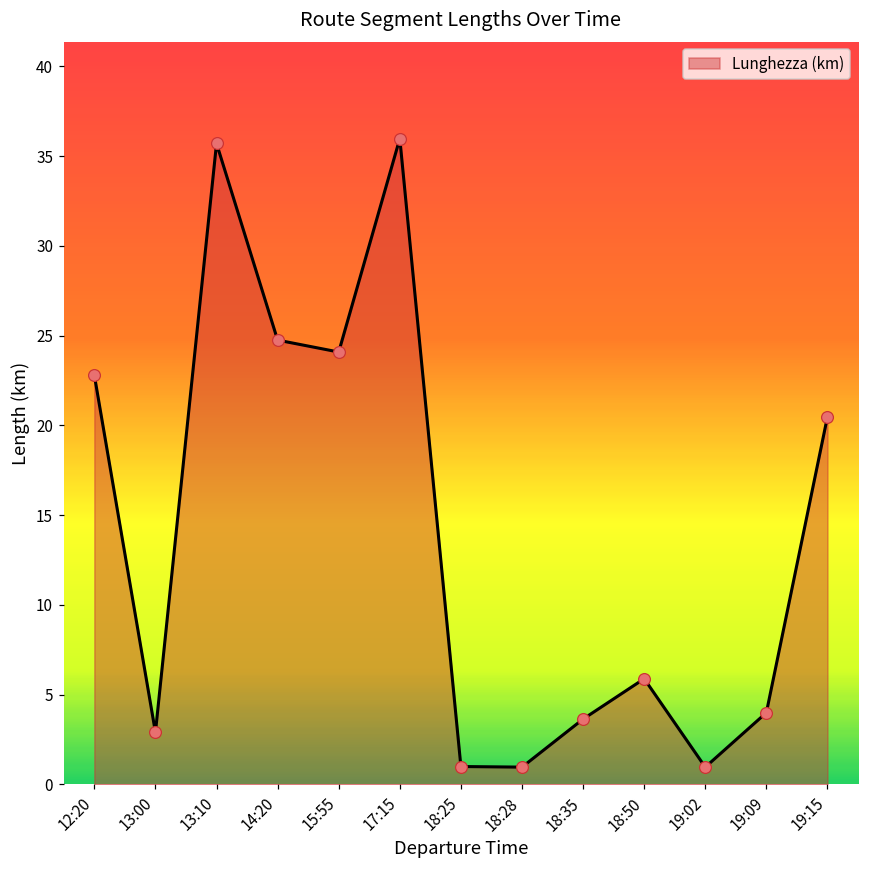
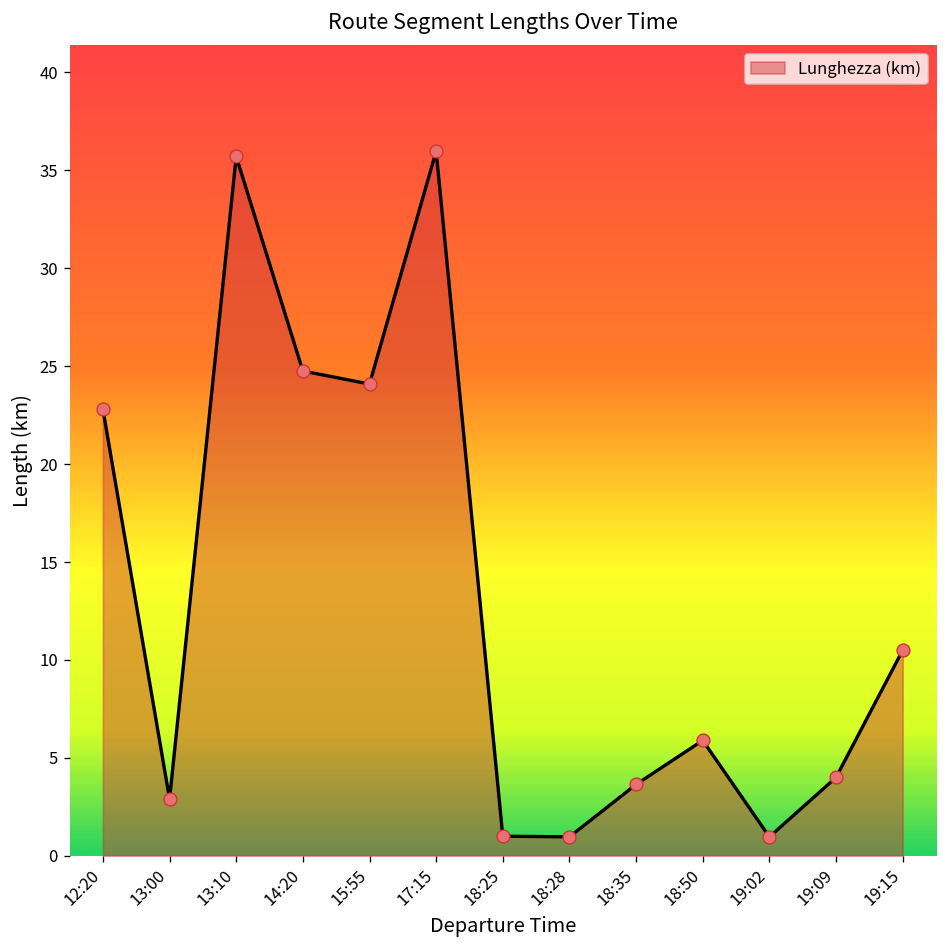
  {
    "12:20": 22.8,
    "13:00": 2.9,
    "13:10": 35.7,
    "14:20": 24.8,
    "15:55": 24.1,
    "17:15": 36.0,
    "18:25": 1.0,
    "18:28": 1.0,
    "18:35": 3.6,
    "18:50": 5.9,
    "19:02": 1.0,
    "19:09": 4.0,
-   "19:15": 20.5
+   "19:15": 10.5
  }
